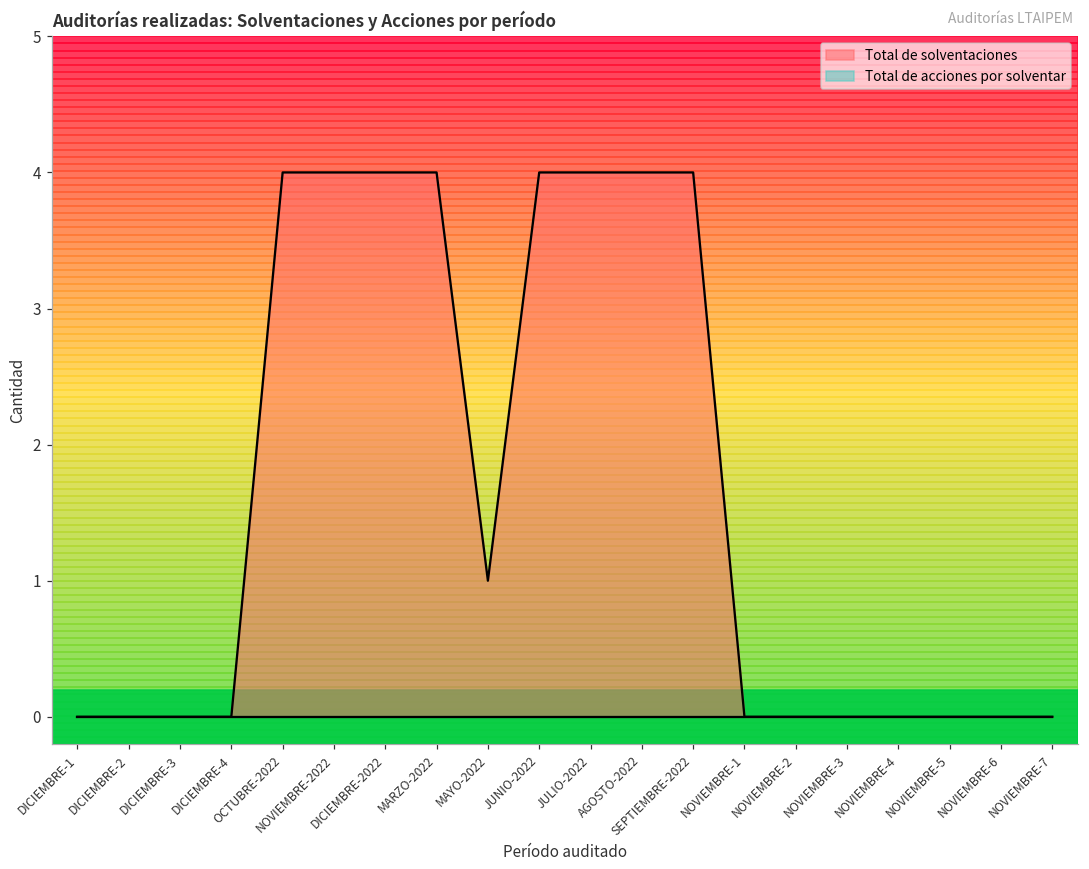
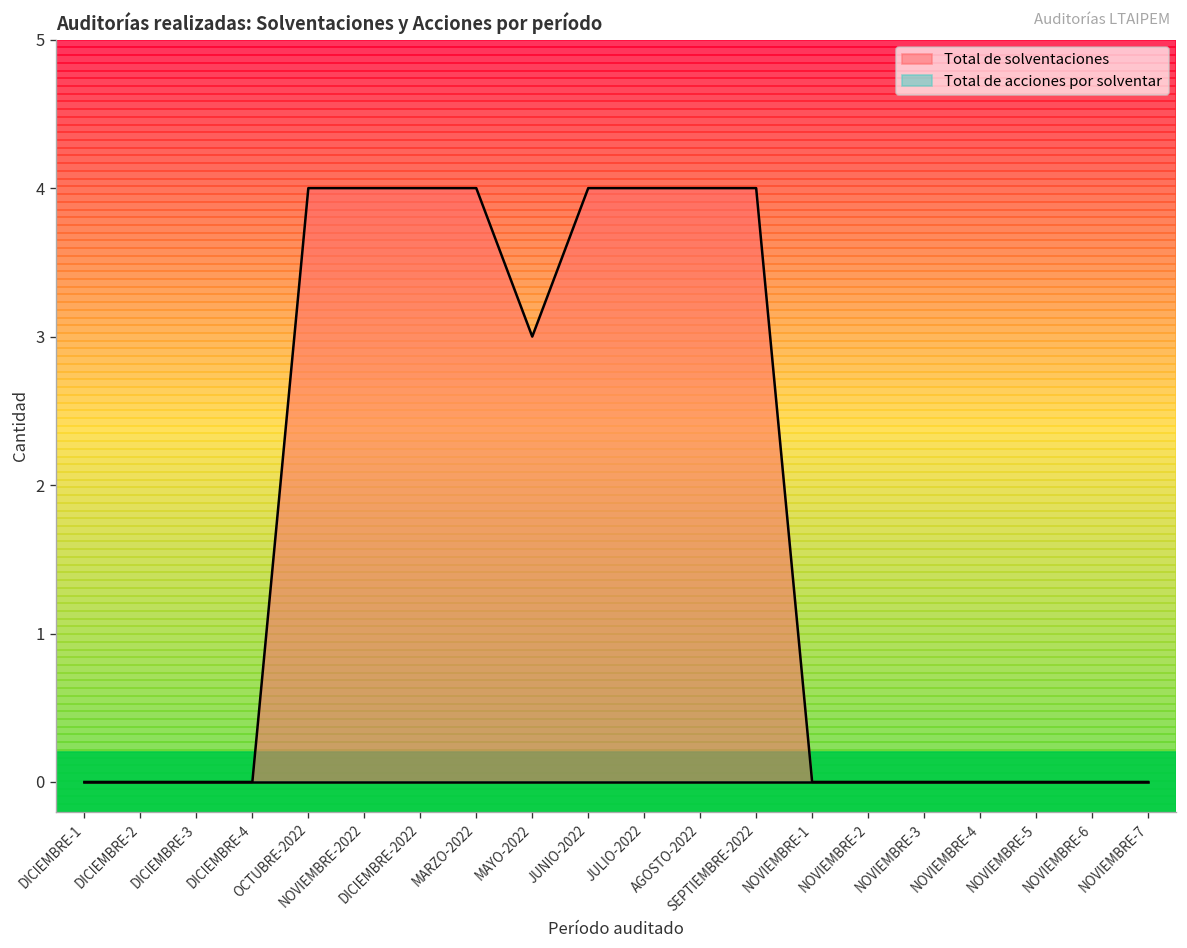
  {
    "Total de solventaciones": {
      "OCTUBRE-2022": 4,
      "NOVIEMBRE-2022": 4,
      "DICIEMBRE-2022": 4,
      "MARZO-2022": 4,
-     "MAYO-2022": 1,
+     "MAYO-2022": 3,
      "JUNIO-2022": 4,
      "JULIO-2022": 4,
      "AGOSTO-2022": 4,
      "SEPTIEMBRE-2022": 4
    },
    "Total de acciones por solventar": {
      "OCTUBRE-2022": 0,
      "NOVIEMBRE-2022": 0,
      "DICIEMBRE-2022": 0,
      "MARZO-2022": 0,
      "MAYO-2022": 0,
      "JUNIO-2022": 0,
      "JULIO-2022": 0,
      "AGOSTO-2022": 0,
      "SEPTIEMBRE-2022": 0
    }
  }
